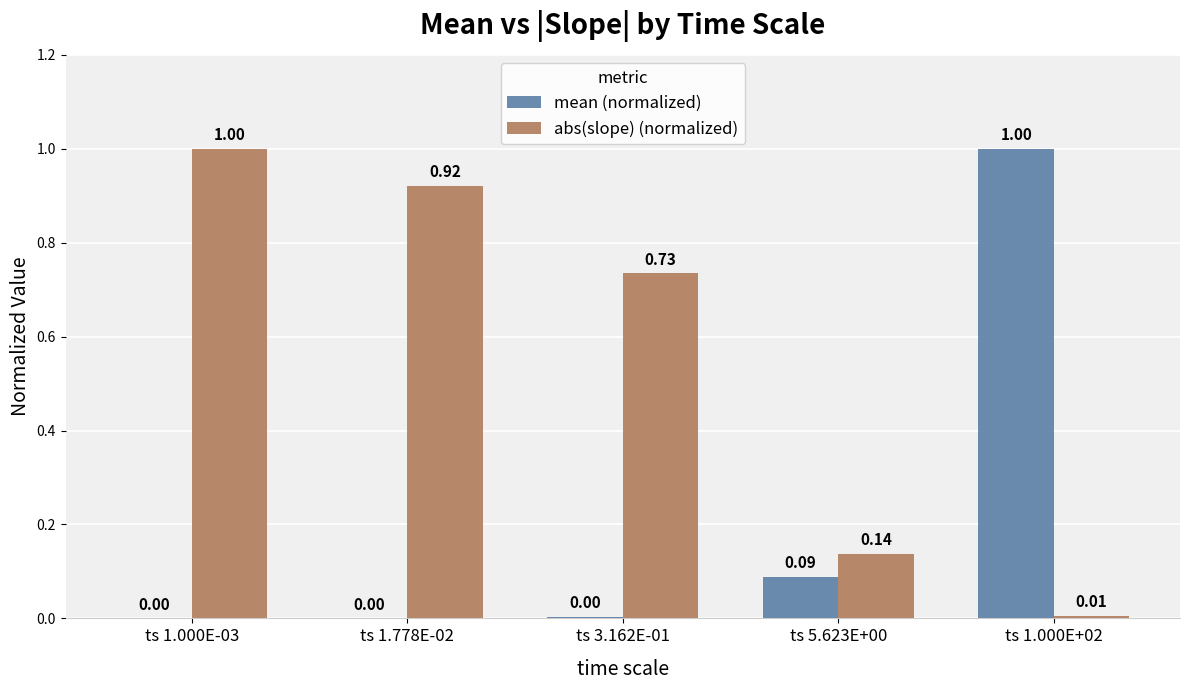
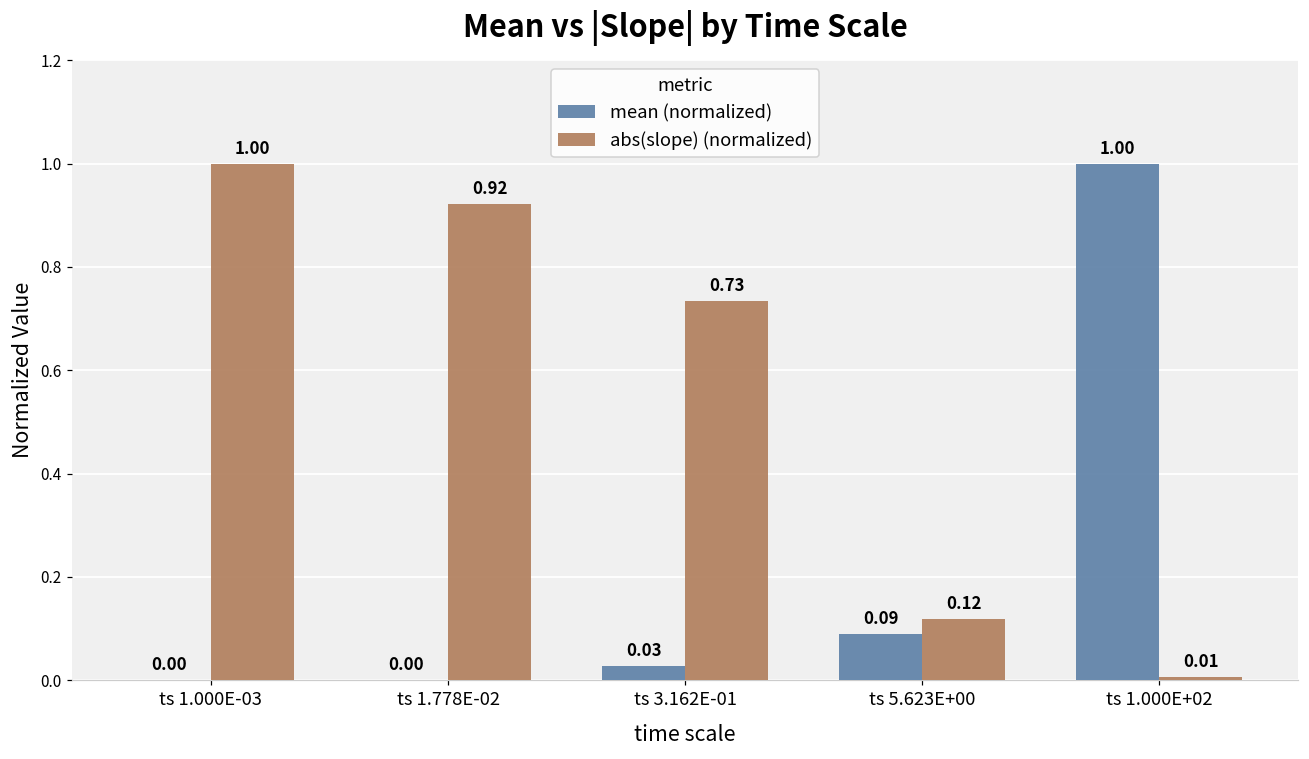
  {
    "mean (normalized)": {
      "ts 1.000E-03": 0.00,
      "ts 1.778E-02": 0.00,
-     "ts 3.162E-01": 0.00,
+     "ts 3.162E-01": 0.03,
      "ts 5.623E+00": 0.09,
      "ts 1.000E+02": 1.00
    },
    "abs(slope) (normalized)": {
      "ts 1.000E-03": 1.00,
      "ts 1.778E-02": 0.92,
      "ts 3.162E-01": 0.73,
-     "ts 5.623E+00": 0.14,
+     "ts 5.623E+00": 0.12,
      "ts 1.000E+02": 0.01
    }
  }
